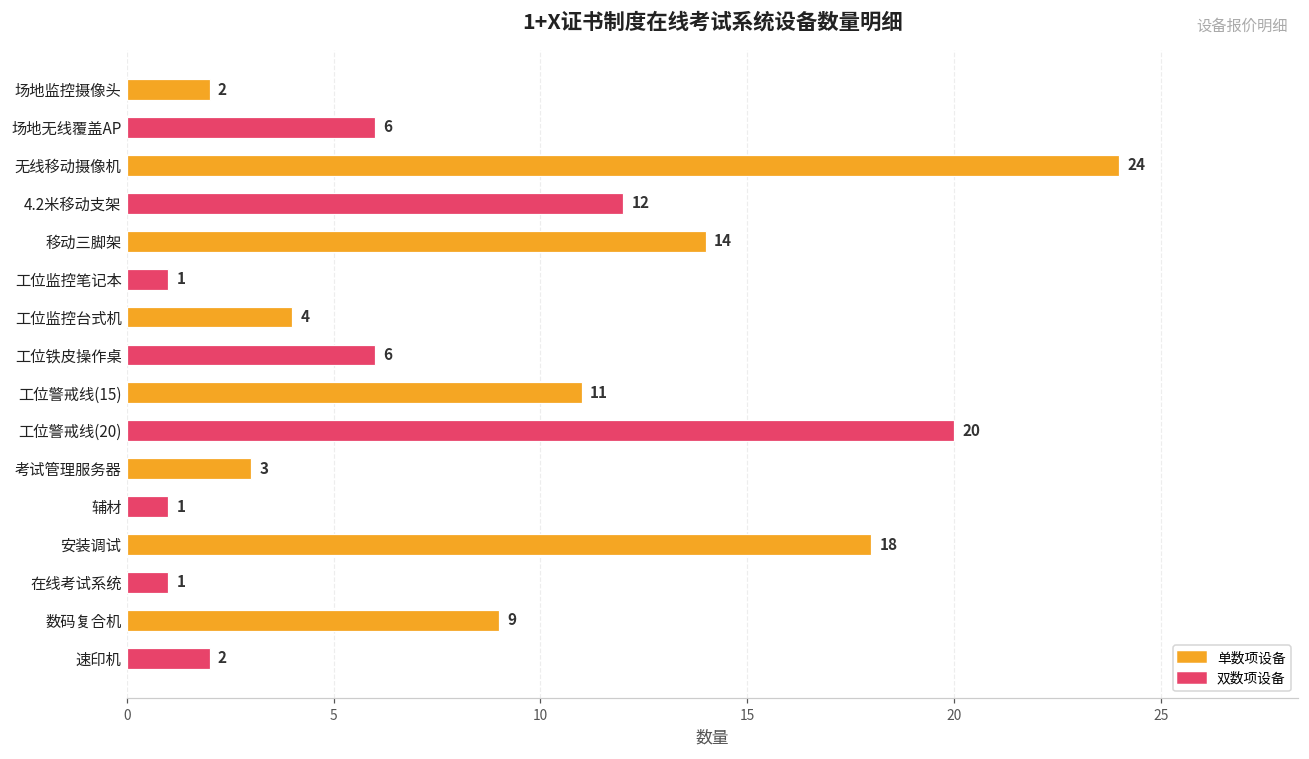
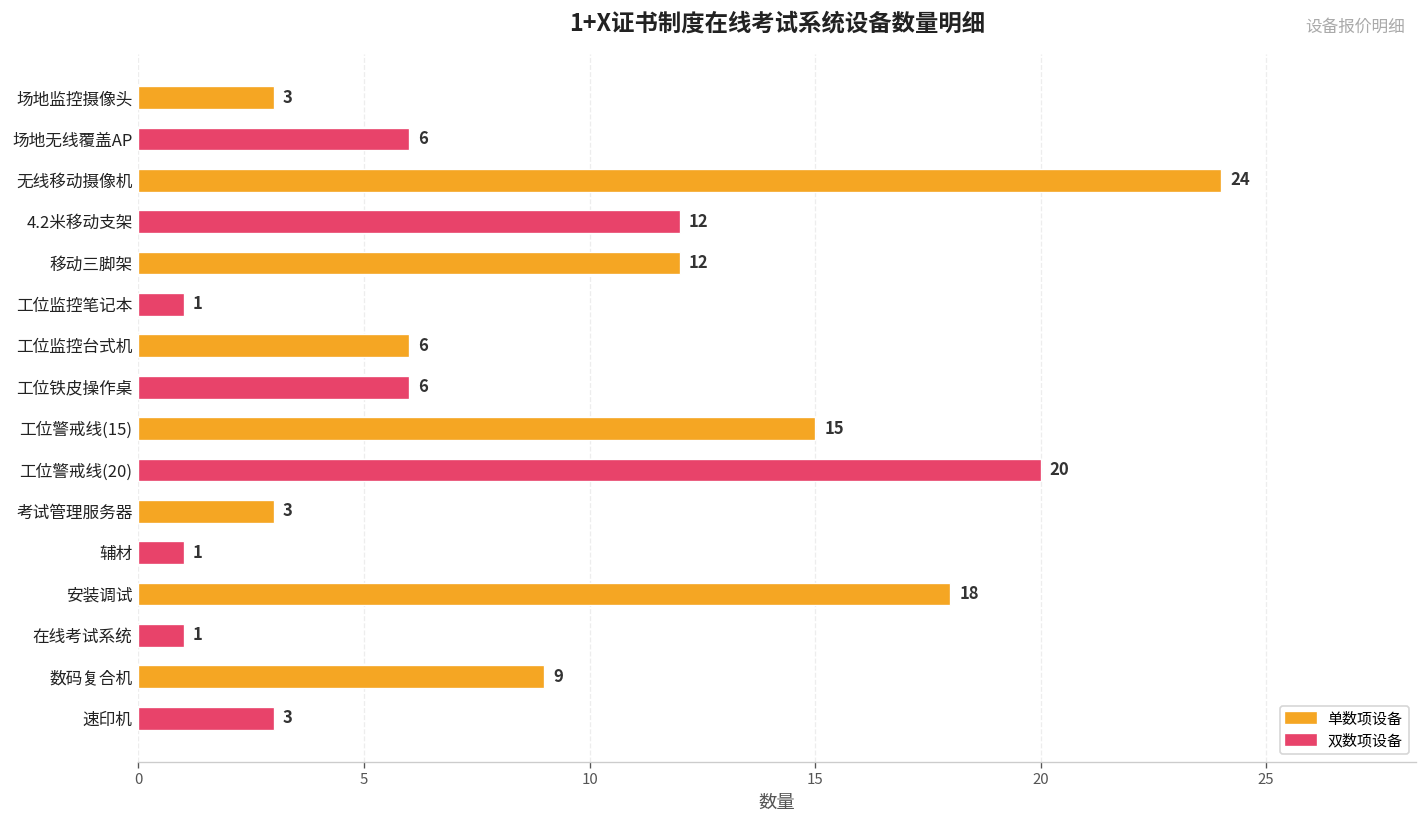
  {
-   "场地监控摄像头": 2,
+   "场地监控摄像头": 3,
    "场地无线覆盖AP": 6,
    "无线移动摄像机": 24,
    "4.2米移动支架": 12,
-   "移动三脚架": 14,
+   "移动三脚架": 12,
    "工位监控笔记本": 1,
-   "工位监控台式机": 4,
+   "工位监控台式机": 6,
    "工位铁皮操作桌": 6,
-   "工位警戒线(15)": 11,
+   "工位警戒线(15)": 15,
    "工位警戒线(20)": 20,
    "考试管理服务器": 3,
    "辅材": 1,
    "安装调试": 18,
    "在线考试系统": 1,
    "数码复合机": 9,
-   "速印机": 2
+   "速印机": 3
  }
